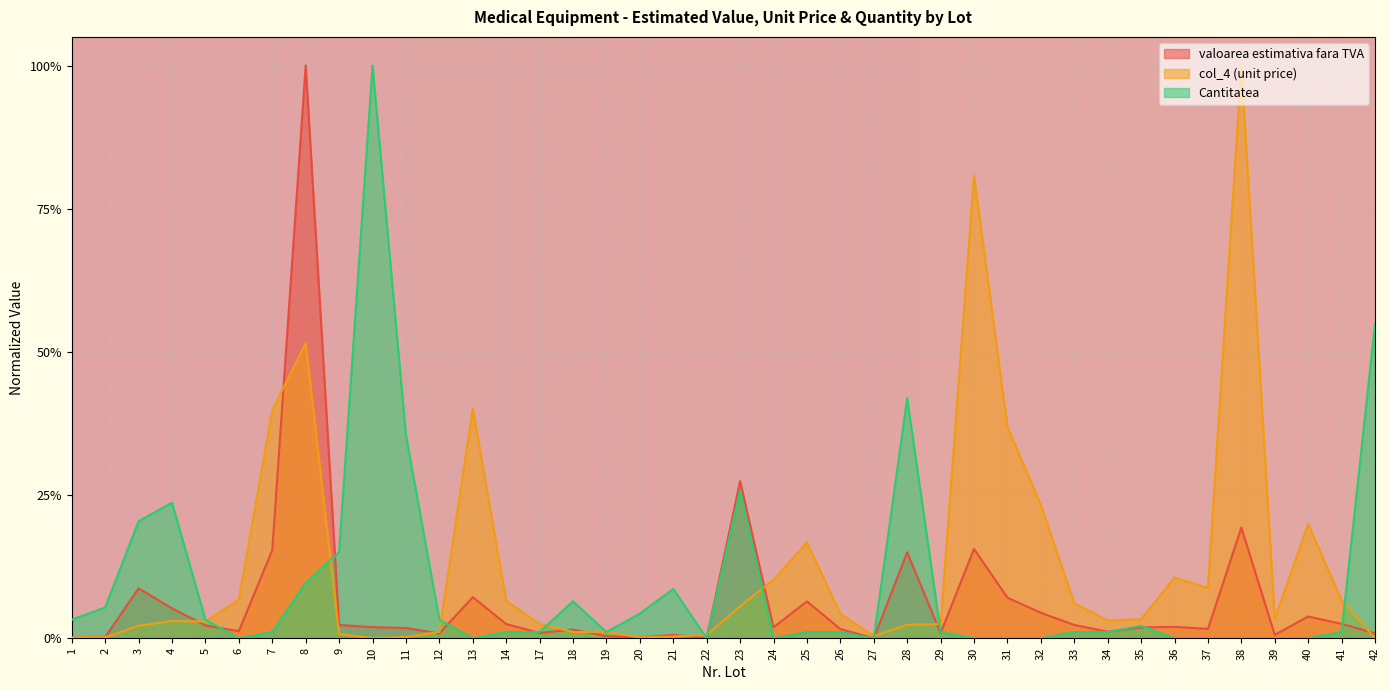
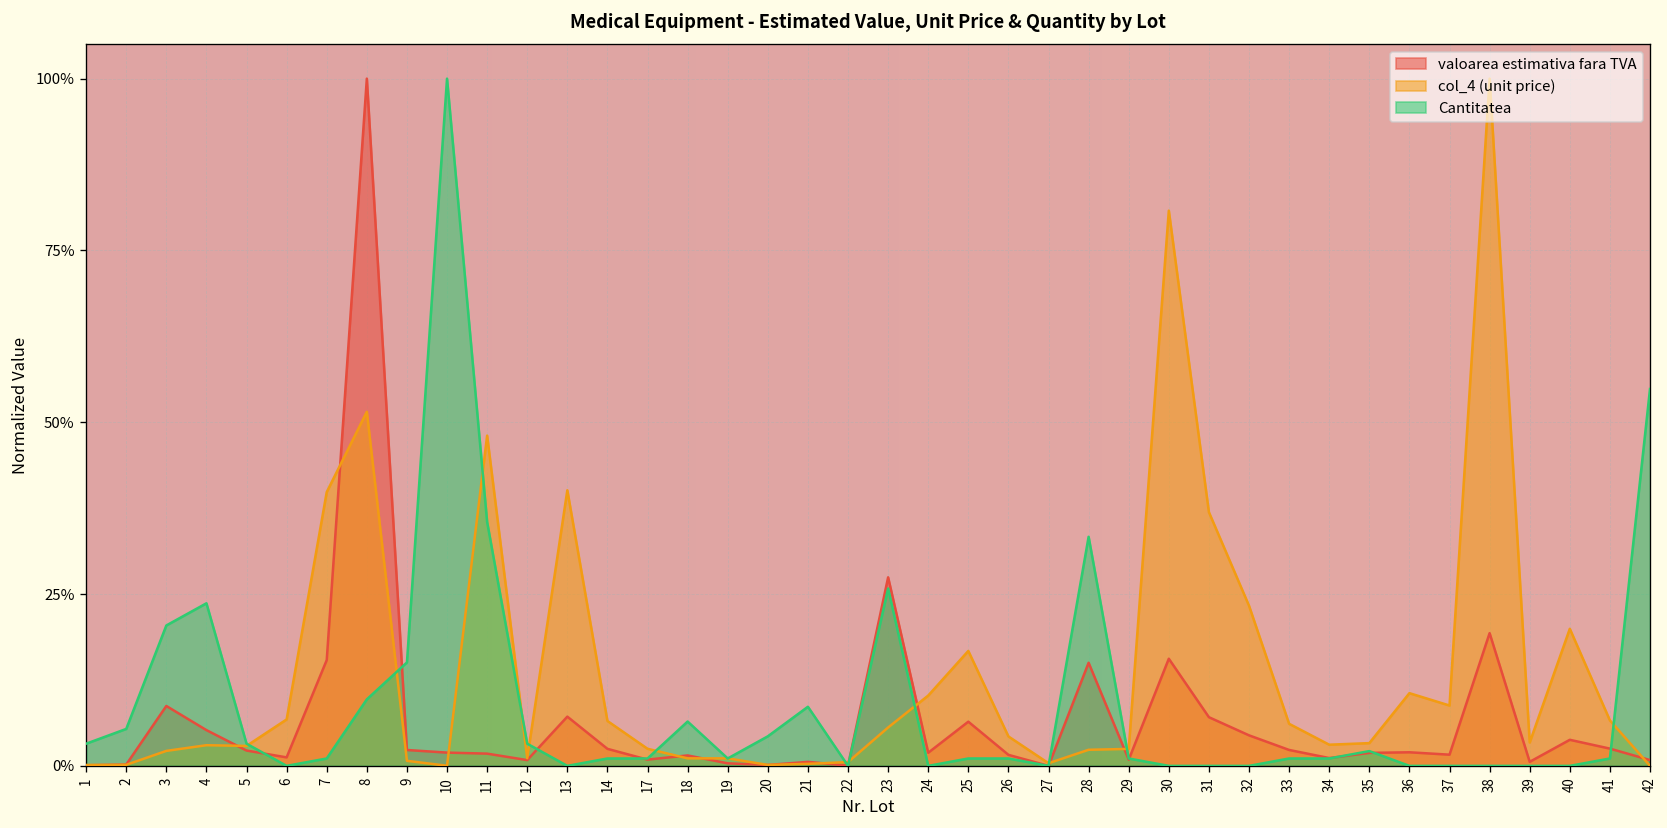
  {
    "valoarea estimativa fara TVA": {
      "3": "9%",
      "4": "5%",
      "5": "2%",
      "6": "1%",
      "7": "15%",
      "8": "100%",
      "9": "2%",
      "10": "2%",
      "11": "2%",
      "13": "7%",
      "14": "2%",
      "19": "0%",
      "23": "27%",
      "24": "2%",
      "25": "6%",
      "26": "2%",
      "28": "15%",
      "30": "16%",
      "31": "7%",
      "32": "4%",
      "33": "2%",
      "36": "2%",
      "37": "2%",
      "38": "19%",
      "39": "1%",
      "40": "4%",
      "41": "3%",
      "42": "1%"
    },
    "col_4 (unit price)": {
      "3": "2%",
      "4": "3%",
      "6": "7%",
      "7": "40%",
      "8": "52%",
      "9": "1%",
      "10": "0%",
-     "11": "0%",
+     "11": "48%",
      "13": "40%",
      "14": "7%",
      "17": "2%",
      "22": "1%",
      "23": "6%",
      "24": "10%",
      "25": "17%",
      "26": "4%",
      "28": "2%",
      "29": "2%",
      "30": "81%",
      "31": "37%",
      "32": "23%",
      "33": "6%",
      "34": "3%",
      "35": "3%",
      "36": "11%",
      "37": "9%",
      "39": "3%",
      "40": "20%",
      "41": "7%",
      "42": "0%"
    },
    "Cantitatea": {
      "1": "3%",
      "2": "5%",
      "3": "20%",
      "4": "24%",
      "6": "0%",
      "7": "1%",
      "8": "10%",
      "9": "15%",
      "10": "100%",
      "11": "35%",
      "12": "3%",
      "13": "0%",
      "14": "1%",
      "18": "6%",
      "20": "4%",
      "21": "9%",
      "23": "26%",
      "24": "0%",
      "25": "1%",
      "26": "1%",
-     "28": "42%",
+     "28": "33%",
      "30": "0%",
      "31": "0%",
      "32": "0%",
      "33": "1%",
      "36": "0%",
      "37": "0%",
      "38": "0%",
      "39": "0%",
      "40": "0%",
      "41": "1%",
      "42": "55%"
    }
  }
